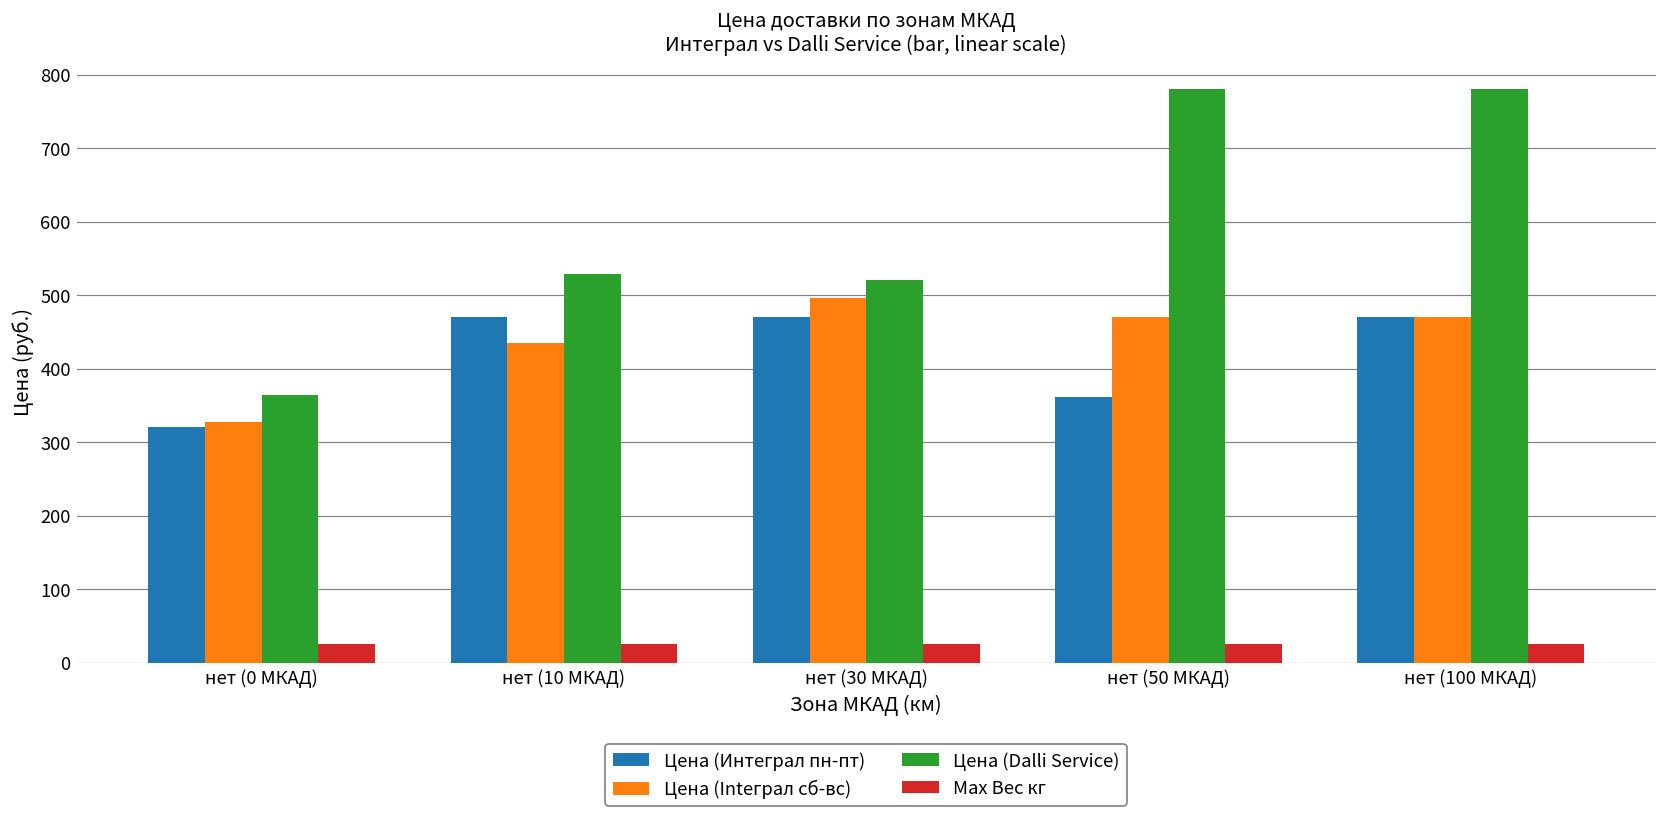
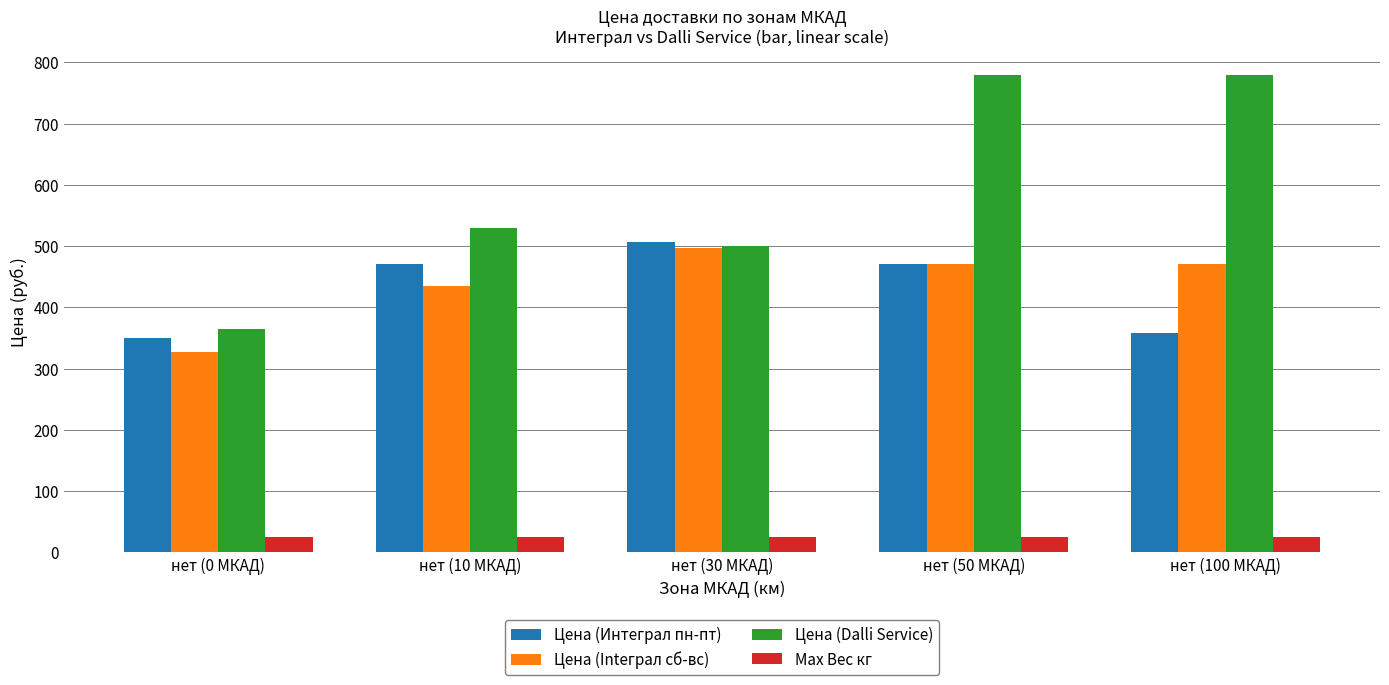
  {
    "Цена (Интеграл пн-пт)": {
-     "нет (0 МКАД)": 320,
+     "нет (0 МКАД)": 350,
      "нет (10 МКАД)": 470,
-     "нет (30 МКАД)": 470,
-     "нет (50 МКАД)": 360,
-     "нет (100 МКАД)": 470
+     "нет (30 МКАД)": 510,
+     "нет (50 МКАД)": 470,
+     "нет (100 МКАД)": 360
    },
    "Цена (Intеграл сб-вс)": {
      "нет (0 МКАД)": 330,
      "нет (10 МКАД)": 440,
      "нет (30 МКАД)": 500,
      "нет (50 МКАД)": 470,
      "нет (100 МКАД)": 470
    },
    "Цена (Dalli Service)": {
      "нет (0 МКАД)": 370,
      "нет (10 МКАД)": 530,
-     "нет (30 МКАД)": 520,
+     "нет (30 МКАД)": 500,
      "нет (50 МКАД)": 780,
      "нет (100 МКАД)": 780
    },
    "Max Вес кг": {
      "нет (0 МКАД)": 30,
      "нет (10 МКАД)": 30,
      "нет (30 МКАД)": 30,
      "нет (50 МКАД)": 30,
      "нет (100 МКАД)": 30
    }
  }
